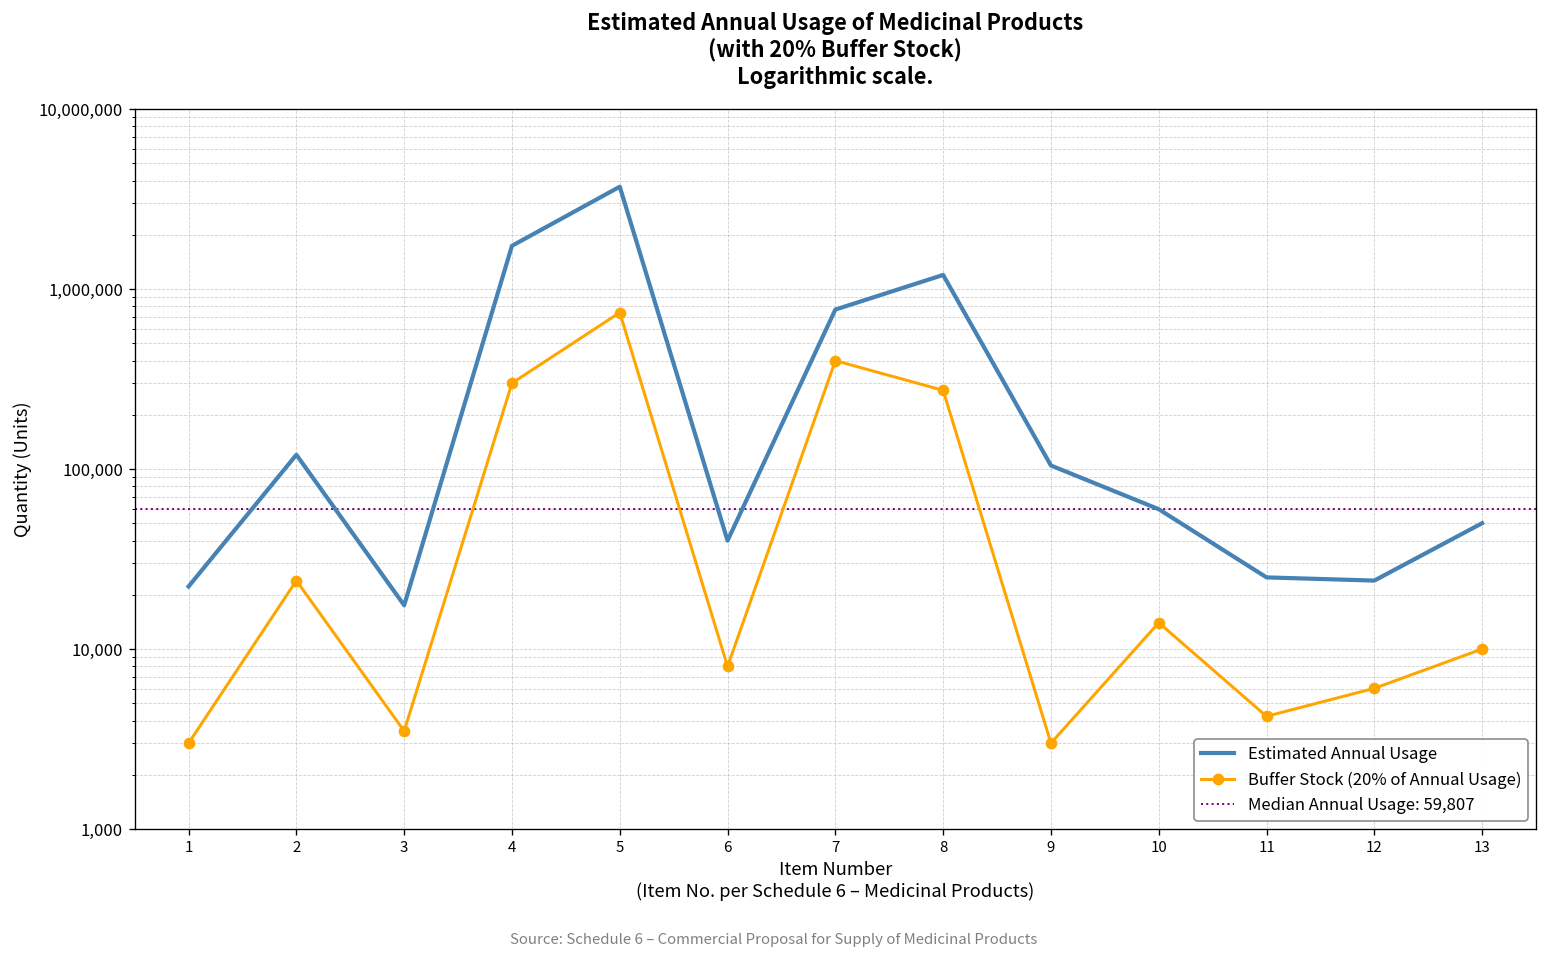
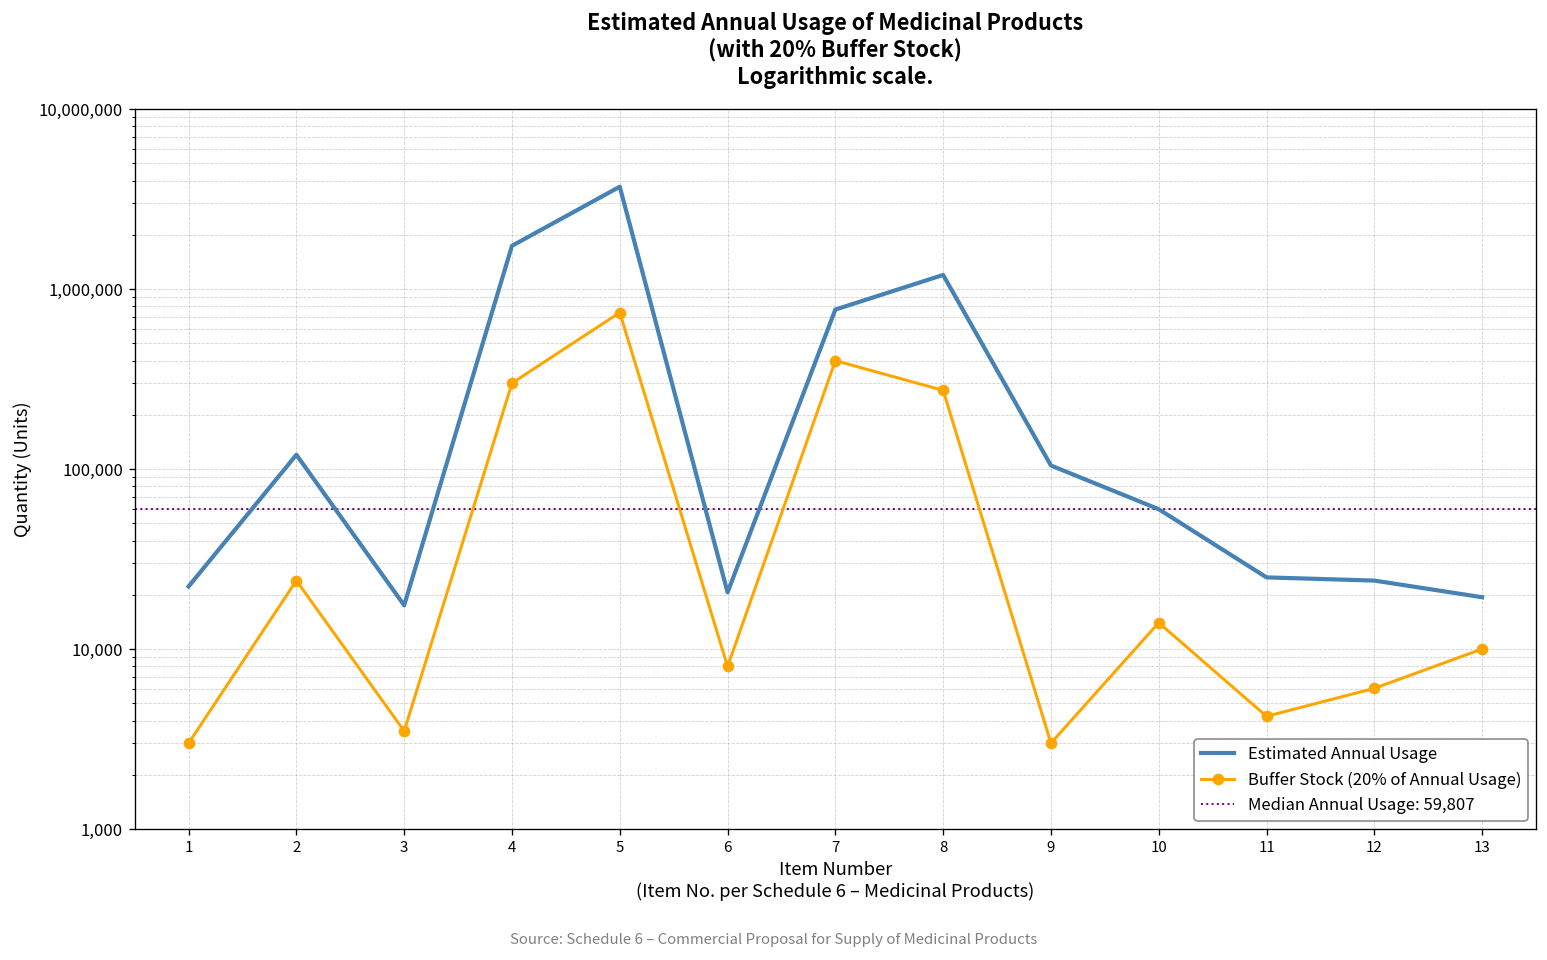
  {
    "Estimated Annual Usage": {
      "1": "22,000",
      "2": "120,000",
      "3": "18,000",
      "4": "1,700,000",
      "5": "3,700,000",
-     "6": "40,000",
+     "6": "21,000",
      "7": "800,000",
      "8": "1,200,000",
      "9": "100,000",
      "10": "60,000",
      "11": "25,000",
      "12": "24,000",
-     "13": "50,000"
+     "13": "19,000"
    },
    "Buffer Stock (20% of Annual Usage)": {
      "1": "3,000",
      "2": "24,000",
      "3": "3,500",
      "4": "300,000",
      "5": "700,000",
      "6": "8,000",
      "7": "400,000",
      "8": "270,000",
      "9": "3,000",
      "10": "14,000",
      "11": "4,200",
      "12": "6,000",
      "13": "10,000"
    }
  }
